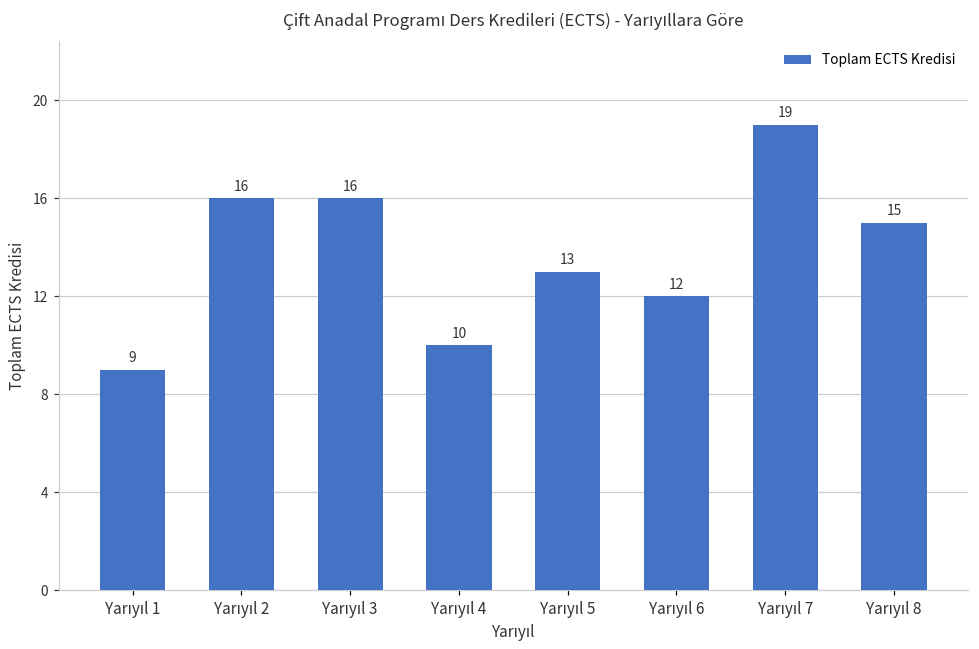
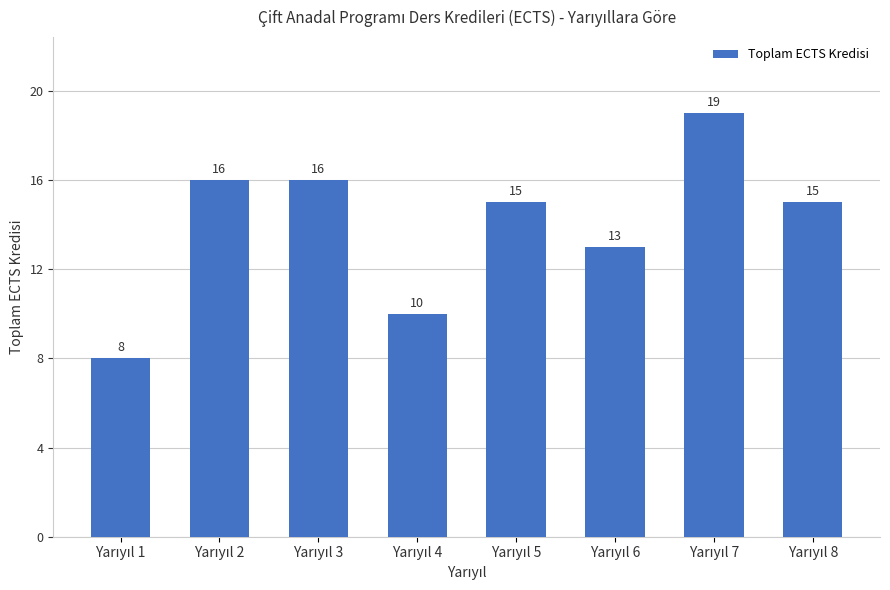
  {
-   "Yarıyıl 1": 9,
+   "Yarıyıl 1": 8,
    "Yarıyıl 2": 16,
    "Yarıyıl 3": 16,
    "Yarıyıl 4": 10,
-   "Yarıyıl 5": 13,
-   "Yarıyıl 6": 12,
+   "Yarıyıl 5": 15,
+   "Yarıyıl 6": 13,
    "Yarıyıl 7": 19,
    "Yarıyıl 8": 15
  }
